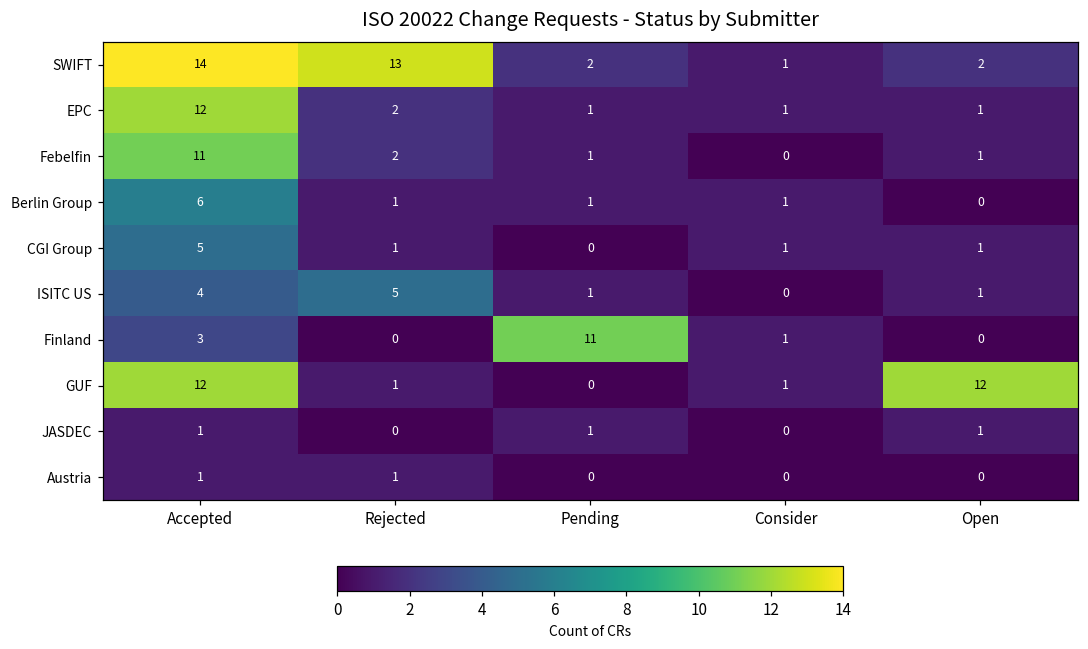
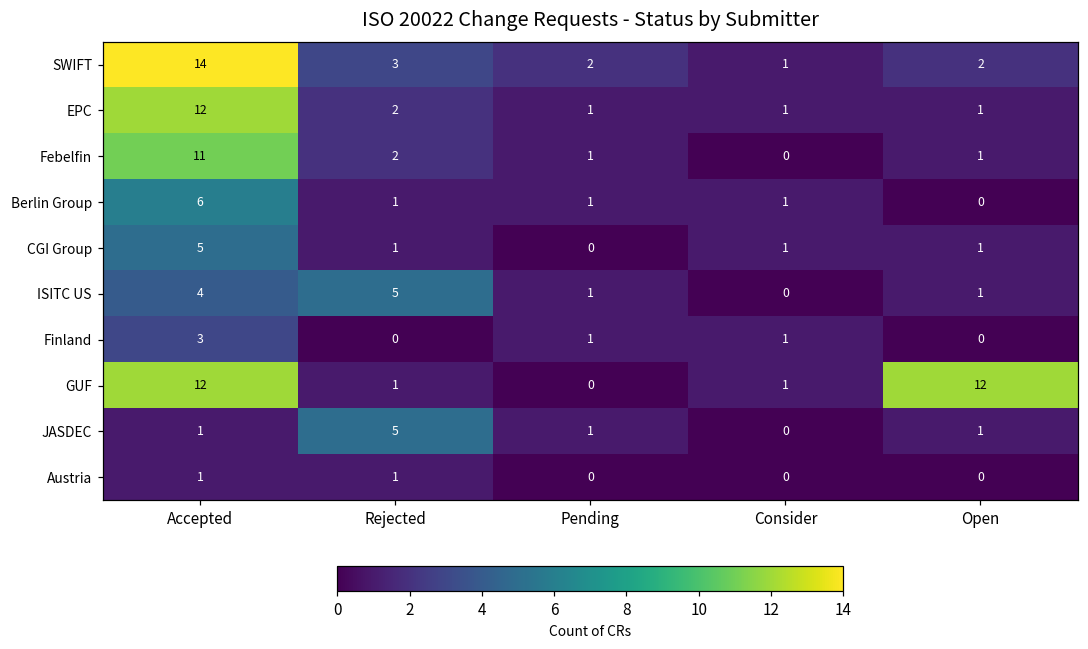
  {
    "SWIFT": {
      "Accepted": 14,
-     "Rejected": 13,
+     "Rejected": 3,
      "Pending": 2,
      "Consider": 1,
      "Open": 2
    },
    "EPC": {
      "Accepted": 12,
      "Rejected": 2,
      "Pending": 1,
      "Consider": 1,
      "Open": 1
    },
    "Febelfin": {
      "Accepted": 11,
      "Rejected": 2,
      "Pending": 1,
      "Consider": 0,
      "Open": 1
    },
    "Berlin Group": {
      "Accepted": 6,
      "Rejected": 1,
      "Pending": 1,
      "Consider": 1,
      "Open": 0
    },
    "CGI Group": {
      "Accepted": 5,
      "Rejected": 1,
      "Pending": 0,
      "Consider": 1,
      "Open": 1
    },
    "ISITC US": {
      "Accepted": 4,
      "Rejected": 5,
      "Pending": 1,
      "Consider": 0,
      "Open": 1
    },
    "Finland": {
      "Accepted": 3,
      "Rejected": 0,
-     "Pending": 11,
+     "Pending": 1,
      "Consider": 1,
      "Open": 0
    },
    "GUF": {
      "Accepted": 12,
      "Rejected": 1,
      "Pending": 0,
      "Consider": 1,
      "Open": 12
    },
    "JASDEC": {
      "Accepted": 1,
-     "Rejected": 0,
+     "Rejected": 5,
      "Pending": 1,
      "Consider": 0,
      "Open": 1
    },
    "Austria": {
      "Accepted": 1,
      "Rejected": 1,
      "Pending": 0,
      "Consider": 0,
      "Open": 0
    }
  }
